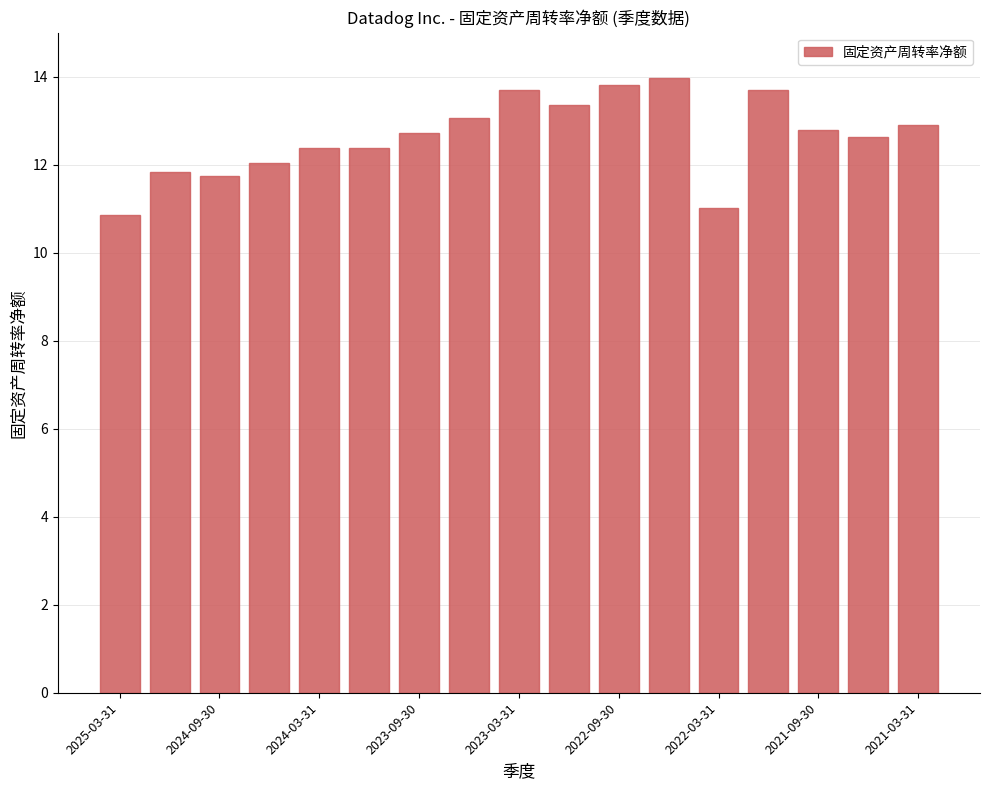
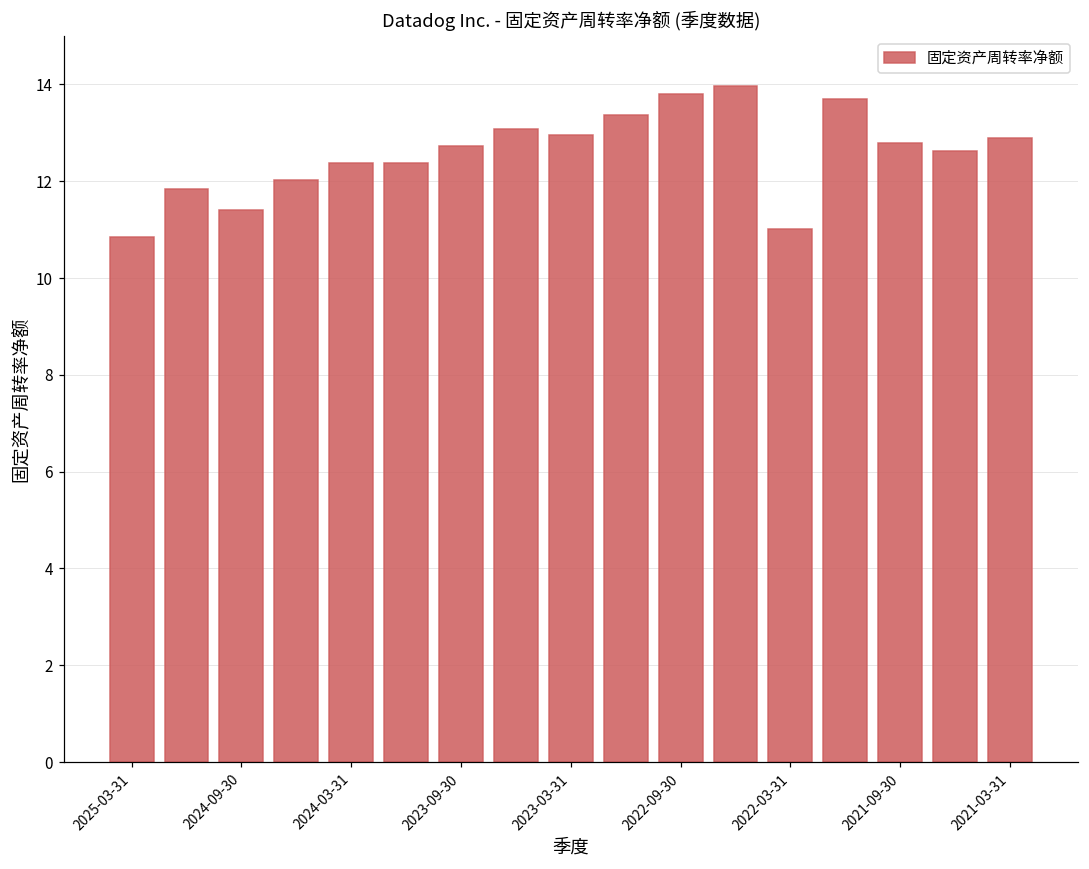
  {
    "2025-03-31": 10.9,
-   "2024-09-30": 11.8,
+   "2024-09-30": 11.4,
    "2024-03-31": 12.4,
    "2023-09-30": 12.7,
-   "2023-03-31": 13.7,
+   "2023-03-31": 13.0,
    "2022-09-30": 13.8,
    "2022-03-31": 11.0,
    "2021-09-30": 12.8,
    "2021-03-31": 12.9
  }
